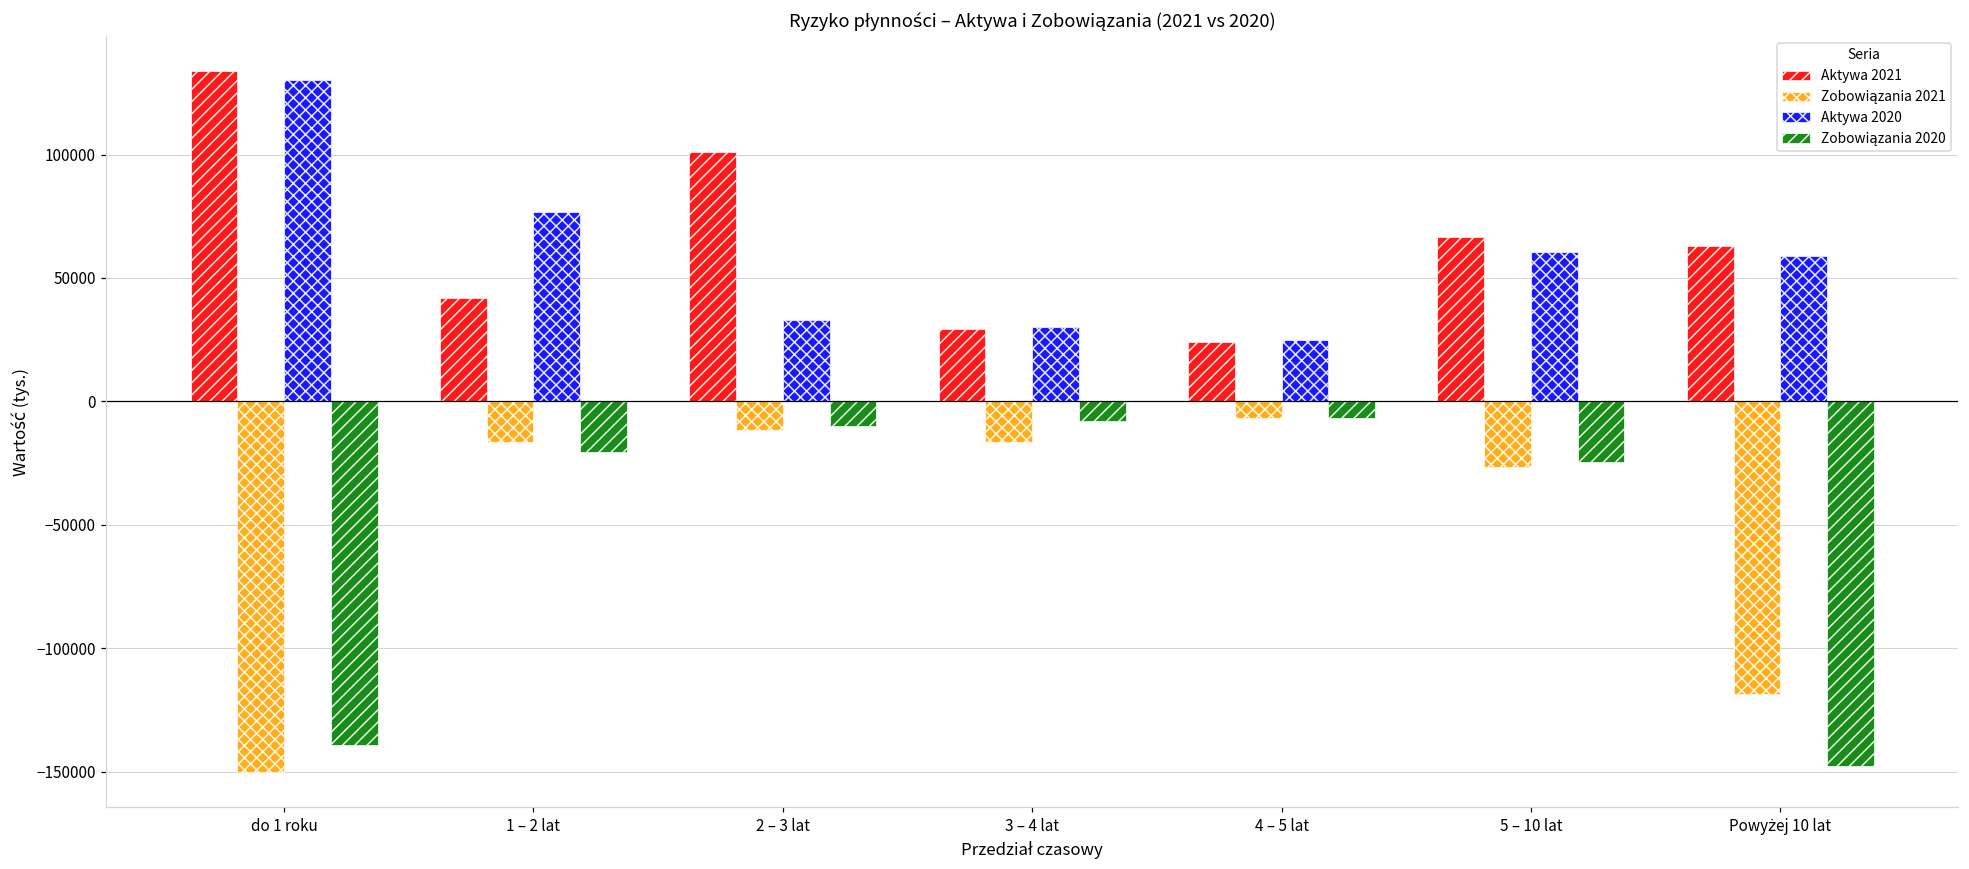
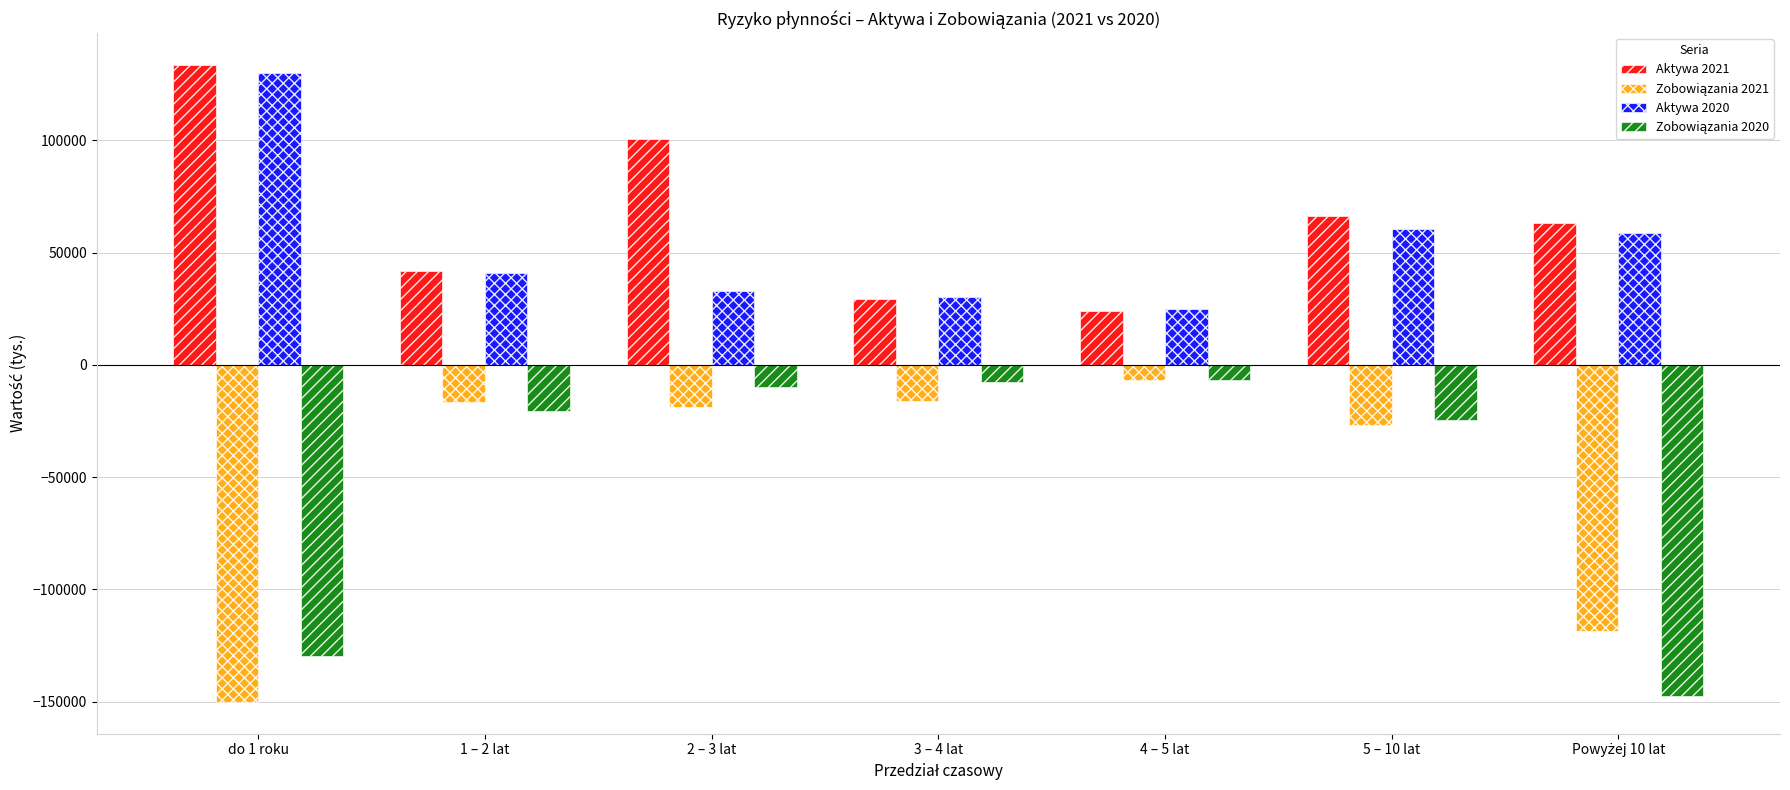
  {
    "Aktywa 2021": {
      "do 1 roku": 134000,
      "1 – 2 lat": 42000,
      "2 – 3 lat": 101000,
      "3 – 4 lat": 29000,
      "4 – 5 lat": 24000,
      "5 – 10 lat": 66000,
      "Powyżej 10 lat": 63000
    },
    "Zobowiązania 2021": {
      "do 1 roku": -150000,
      "1 – 2 lat": -16000,
-     "2 – 3 lat": -12000,
+     "2 – 3 lat": -19000,
      "3 – 4 lat": -16000,
      "4 – 5 lat": -7000,
      "5 – 10 lat": -27000,
      "Powyżej 10 lat": -119000
    },
    "Aktywa 2020": {
      "do 1 roku": 130000,
-     "1 – 2 lat": 77000,
+     "1 – 2 lat": 41000,
      "2 – 3 lat": 33000,
      "3 – 4 lat": 30000,
      "4 – 5 lat": 25000,
      "5 – 10 lat": 60000,
      "Powyżej 10 lat": 59000
    },
    "Zobowiązania 2020": {
-     "do 1 roku": -139000,
+     "do 1 roku": -130000,
      "1 – 2 lat": -20000,
      "2 – 3 lat": -10000,
      "3 – 4 lat": -8000,
      "4 – 5 lat": -7000,
      "5 – 10 lat": -24000,
      "Powyżej 10 lat": -148000
    }
  }
